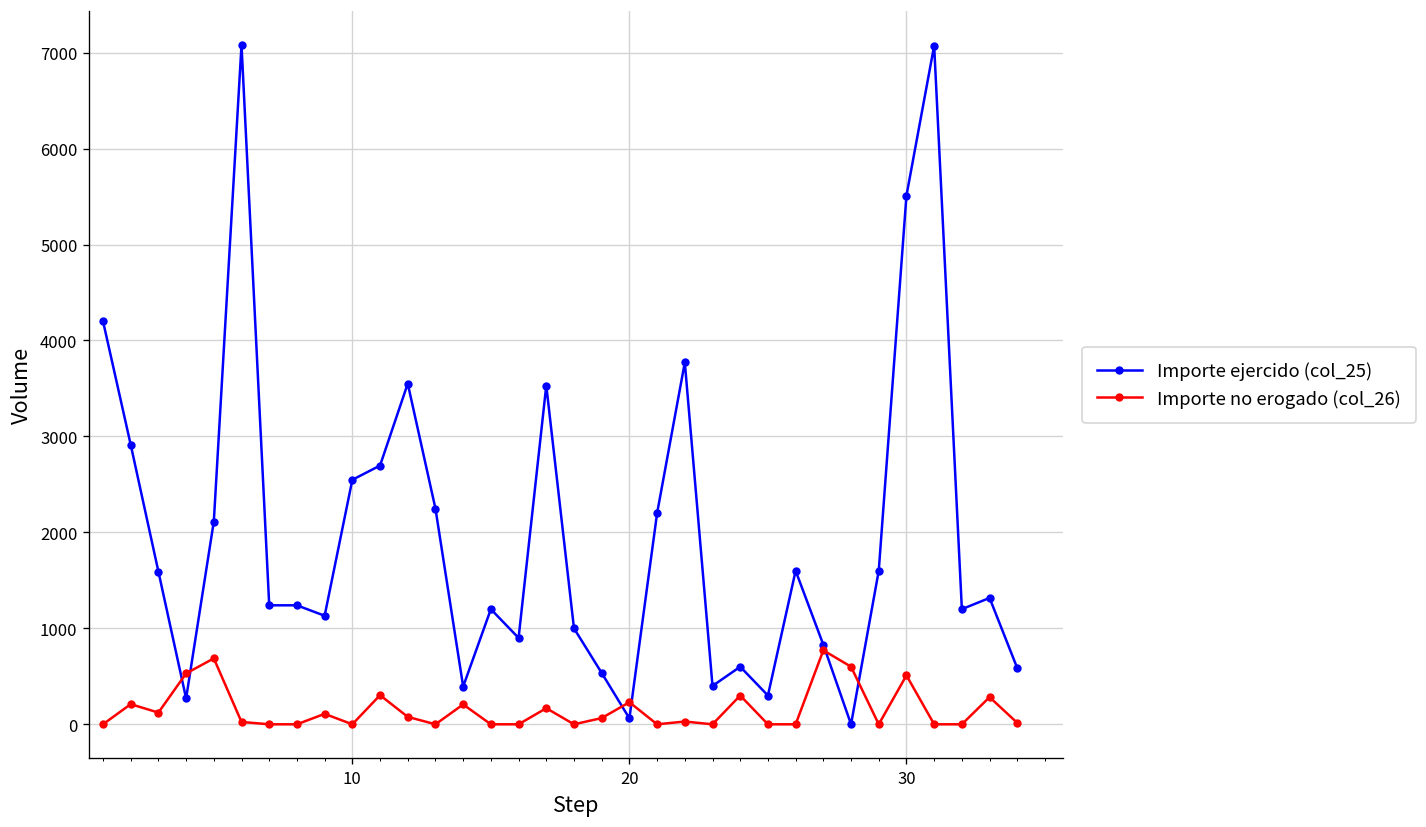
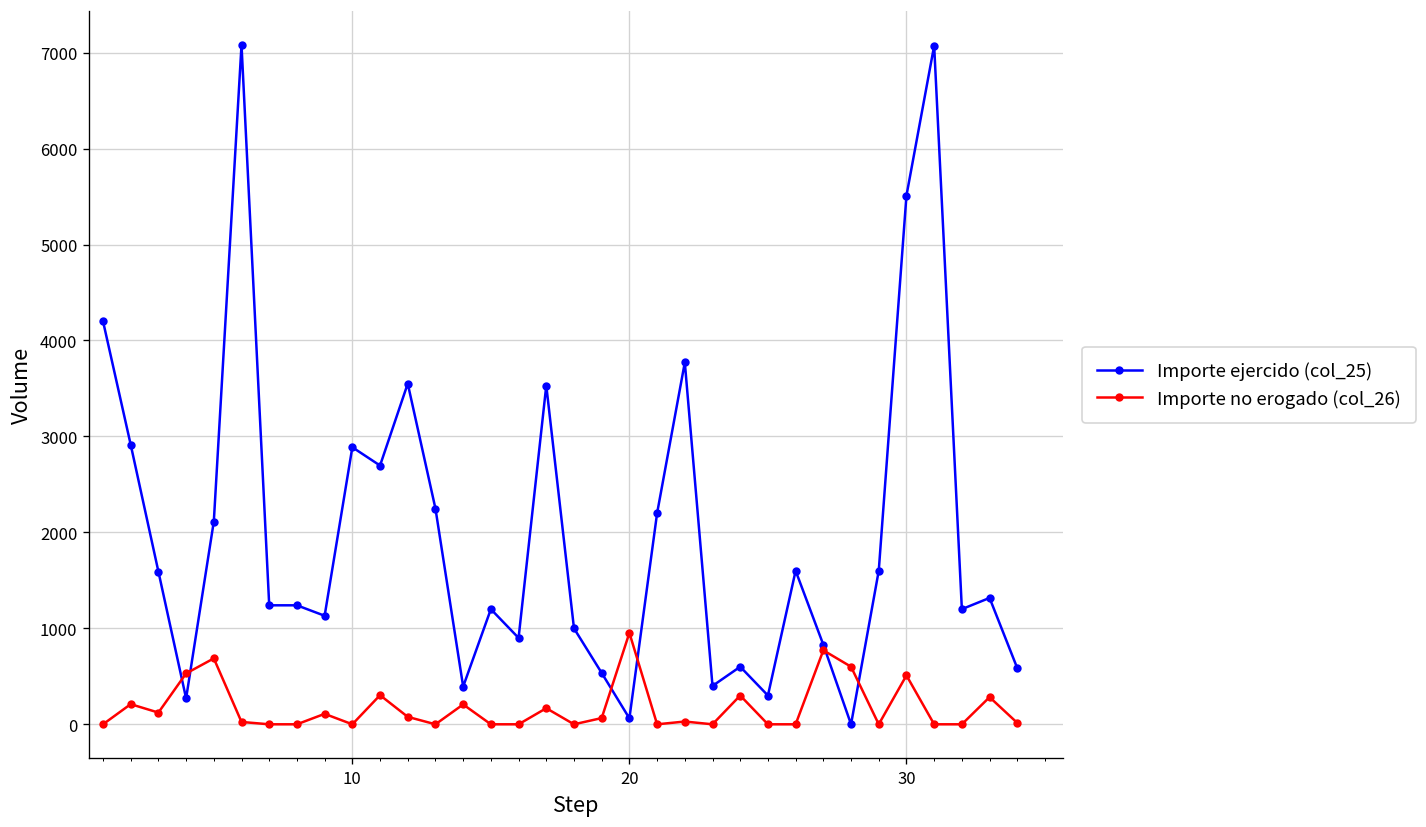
  {
    "Importe ejercido (col_25)": {
-     "10": 2500,
+     "10": 2900,
      "20": 100,
      "30": 5500
    },
    "Importe no erogado (col_26)": {
      "10": 0,
-     "20": 200,
+     "20": 1000,
      "30": 500
    }
  }
